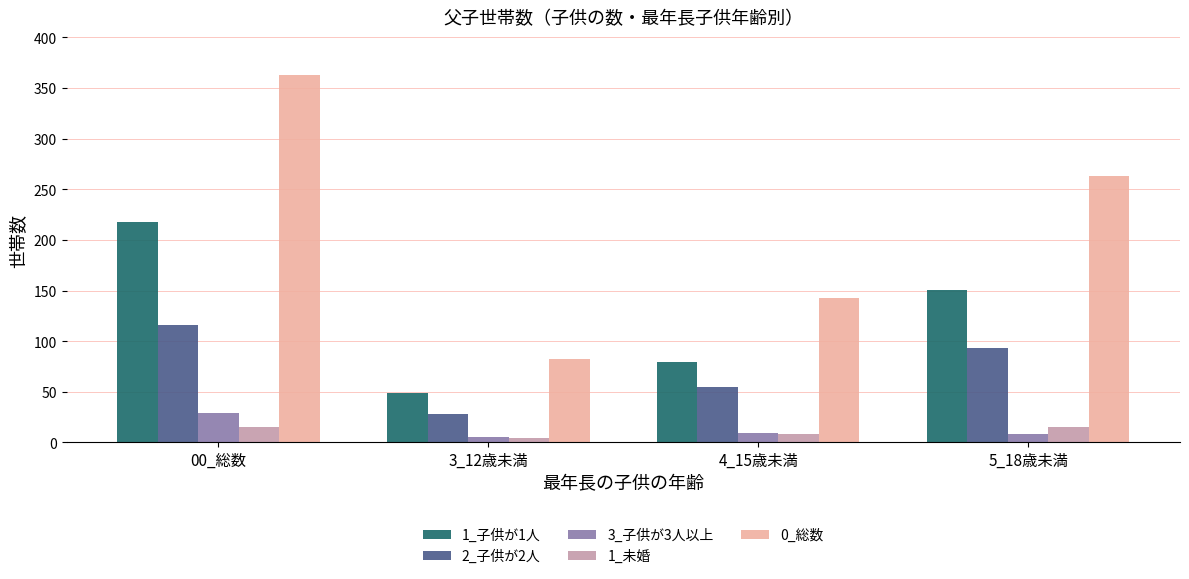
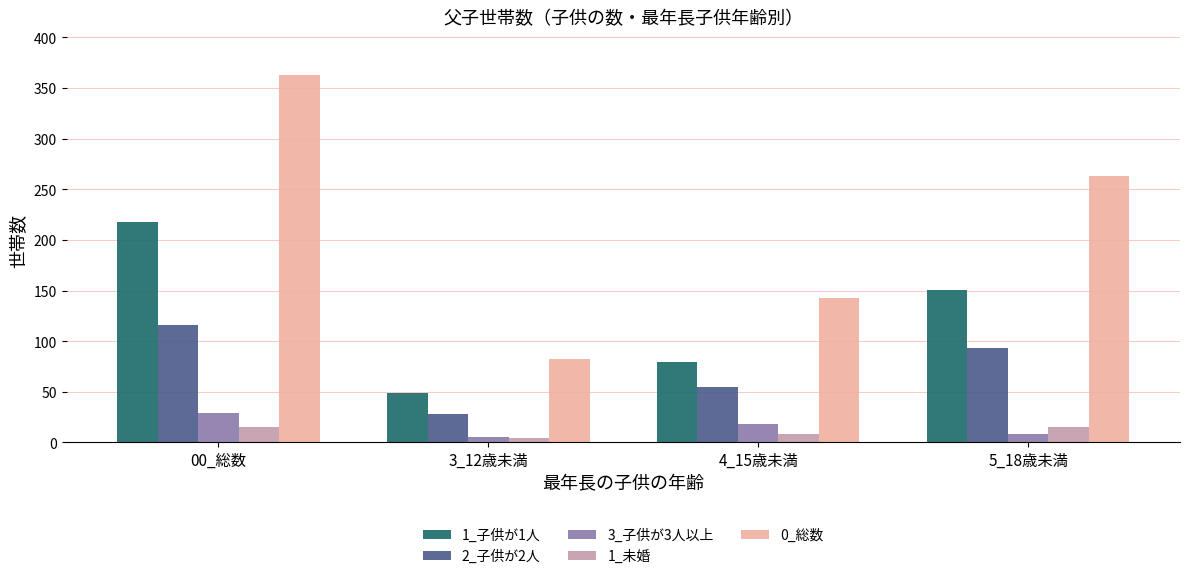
  {
    "3_子供が3人以上": {
      "00_総数": 29,
      "3_12歳未満": 5,
-     "4_15歳未満": 9,
+     "4_15歳未満": 18,
      "5_18歳未満": 8
    }
  }
